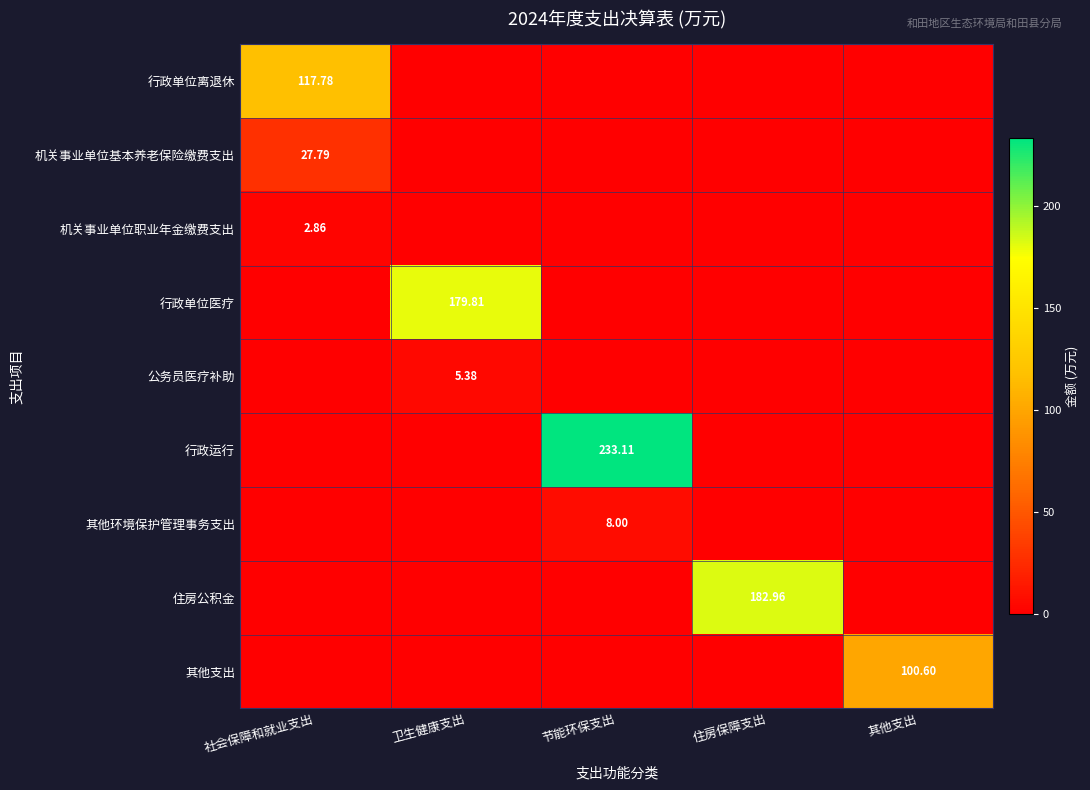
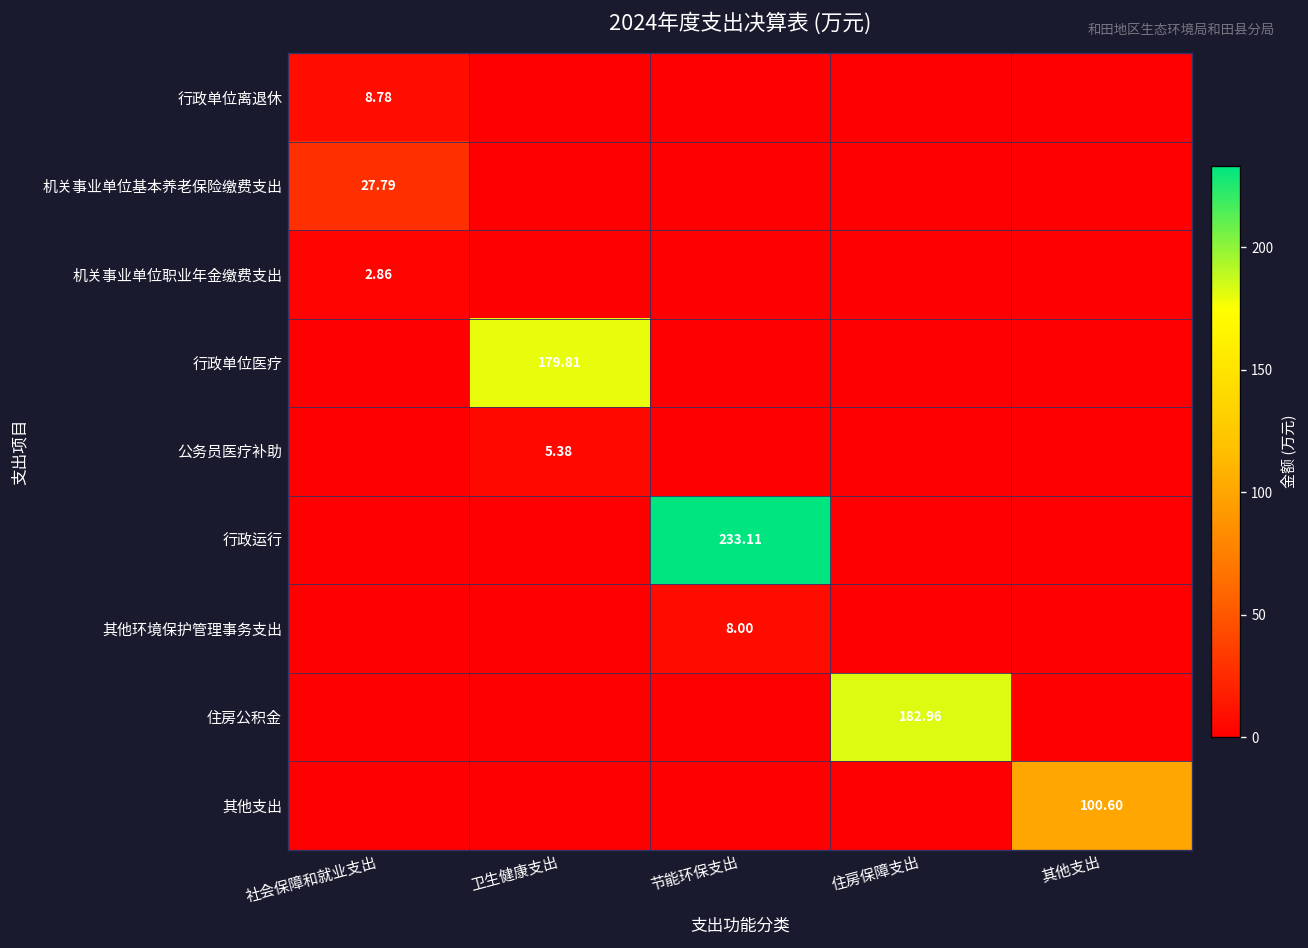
  {
    "行政单位离退休": {
-     "社会保障和就业支出": 117.78
+     "社会保障和就业支出": 8.78
    },
    "机关事业单位基本养老保险缴费支出": {
      "社会保障和就业支出": 27.79
    },
    "机关事业单位职业年金缴费支出": {
      "社会保障和就业支出": 2.86
    },
    "行政单位医疗": {
      "卫生健康支出": 179.81
    },
    "公务员医疗补助": {
      "卫生健康支出": 5.38
    },
    "行政运行": {
      "节能环保支出": 233.11
    },
    "其他环境保护管理事务支出": {
      "节能环保支出": 8.00
    },
    "住房公积金": {
      "住房保障支出": 182.96
    },
    "其他支出": {
      "其他支出": 100.60
    }
  }
